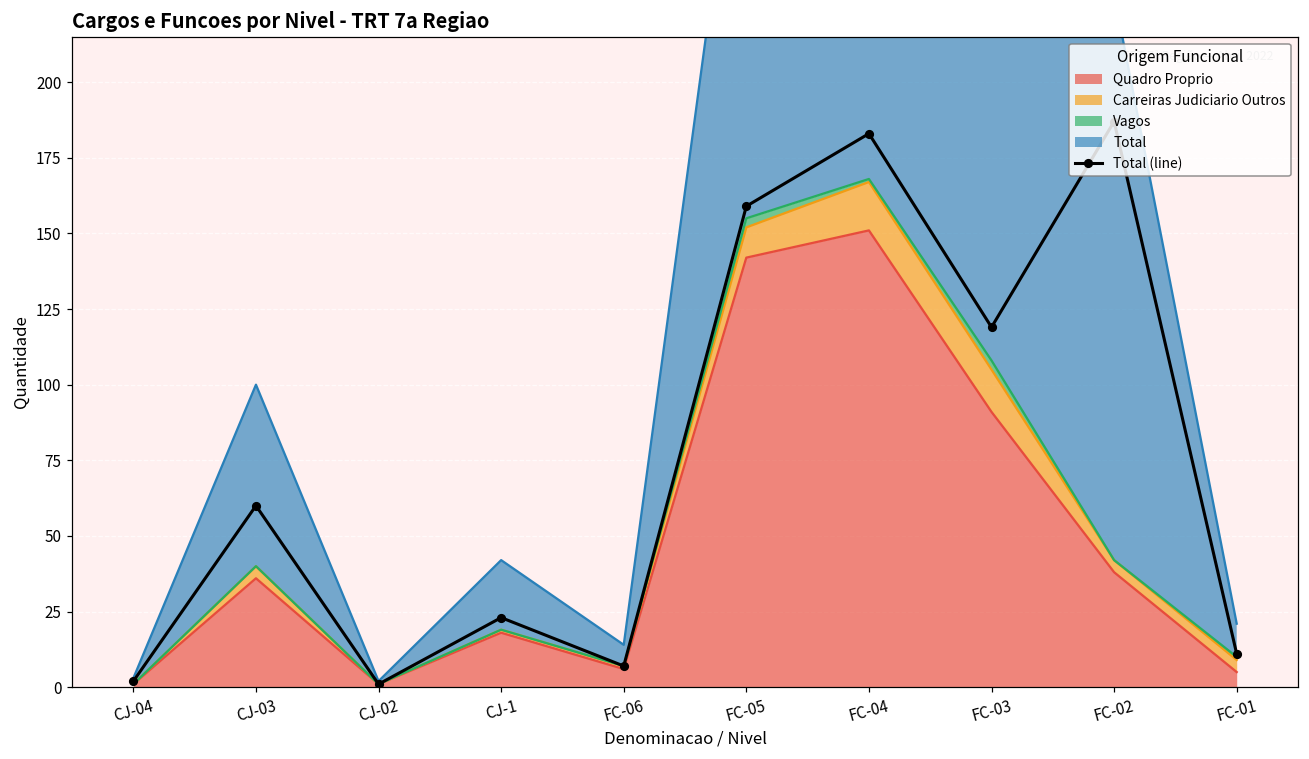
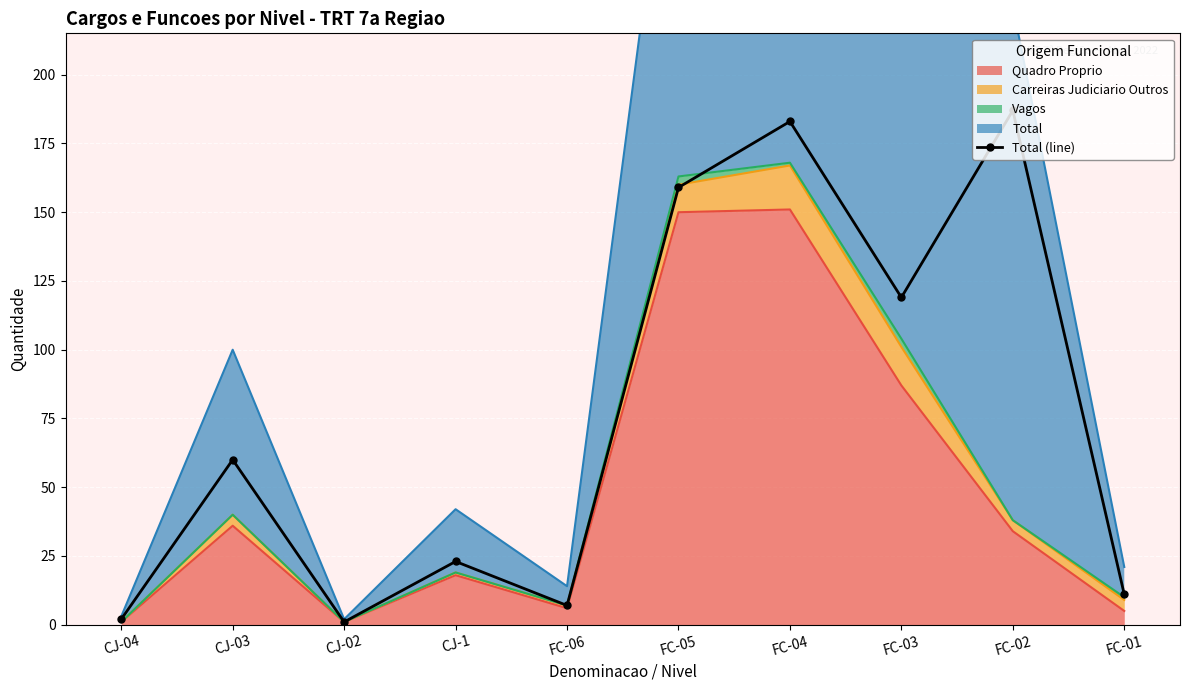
  {
    "Quadro Proprio": {
      "CJ-03": 36,
      "CJ-1": 18,
      "FC-06": 6,
-     "FC-05": 142,
+     "FC-05": 150,
      "FC-04": 151,
-     "FC-03": 91,
-     "FC-02": 38,
+     "FC-03": 87,
+     "FC-02": 34,
      "FC-01": 5
    },
    "Carreiras Judiciario Outros": {
      "FC-05": 10,
      "FC-04": 16,
      "FC-03": 14,
      "FC-01": 4
    },
    "Vagos": {
      "FC-05": 3,
      "FC-04": 1,
      "FC-03": 3,
      "FC-01": 1
    },
    "Total": {
      "CJ-04": 2,
      "CJ-03": 60,
      "CJ-02": 1,
      "CJ-1": 23,
      "FC-06": 7,
      "FC-01": 11
    },
    "Total (line)": {
      "CJ-04": 2,
      "CJ-03": 60,
      "CJ-1": 23,
      "FC-05": 159,
      "FC-04": 183,
      "FC-03": 119,
      "FC-01": 11
    }
  }
